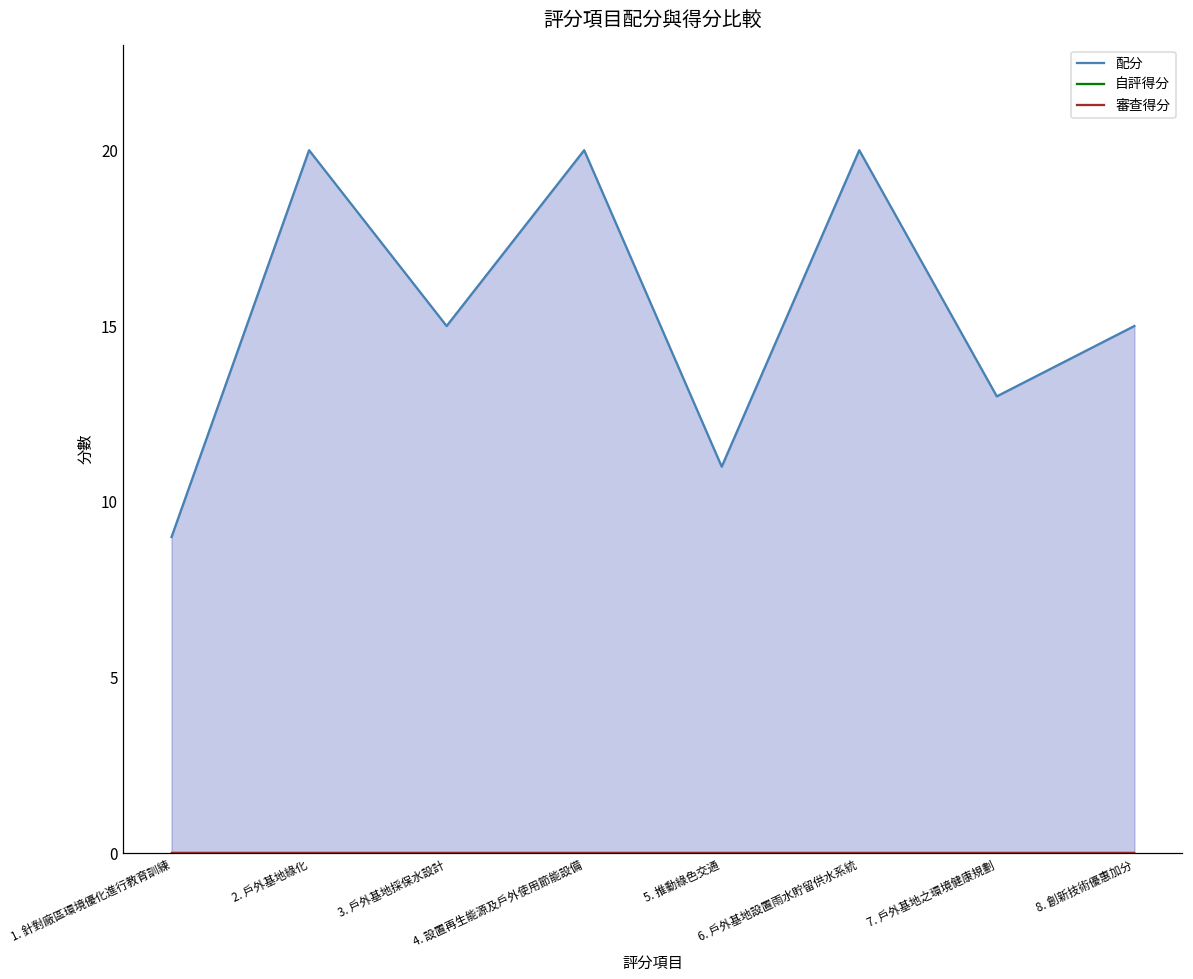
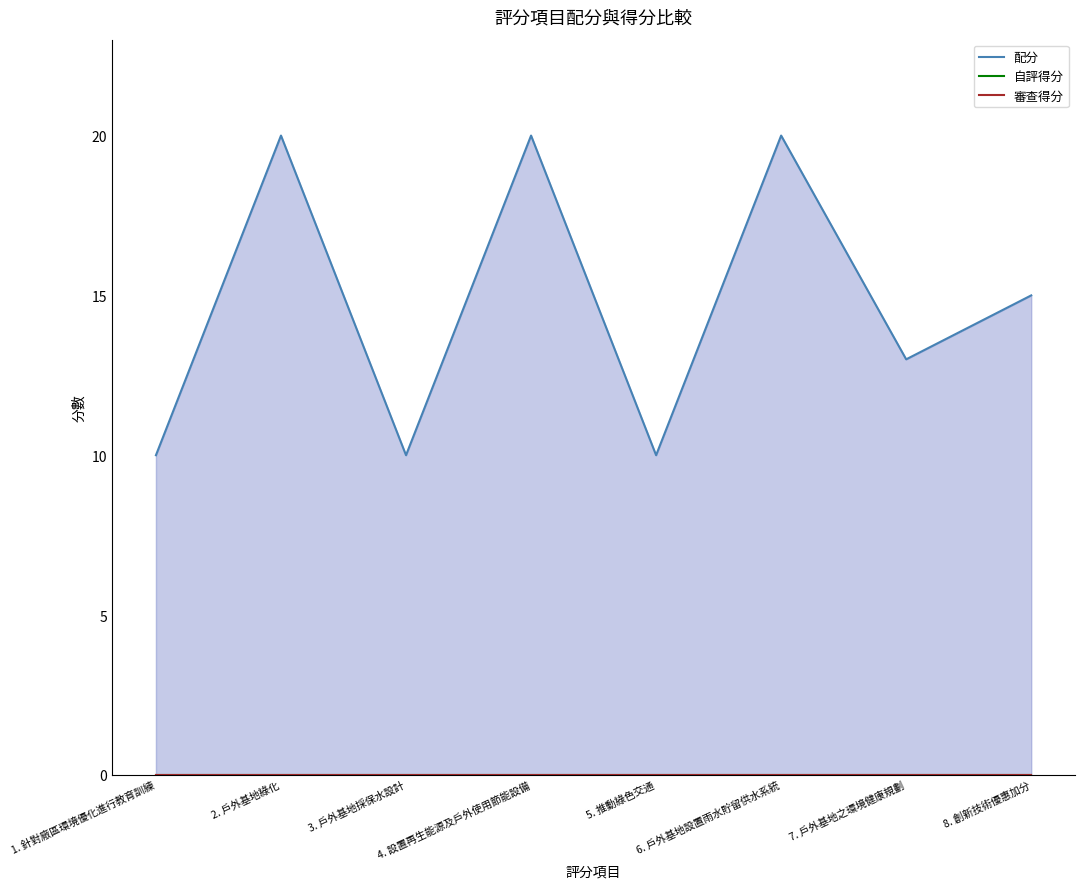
  {
    "配分": {
-     "1. 針對廠區環境優化進行教育訓練": 9,
+     "1. 針對廠區環境優化進行教育訓練": 10,
      "2. 戶外基地綠化": 20,
-     "3. 戶外基地採保水設計": 15,
+     "3. 戶外基地採保水設計": 10,
      "4. 設置再生能源及戶外使用節能設備": 20,
-     "5. 推動綠色交通": 11,
+     "5. 推動綠色交通": 10,
      "6. 戶外基地設置雨水貯留供水系統": 20,
      "7. 戶外基地之環境健康規劃": 13,
      "8. 創新技術優惠加分": 15
    },
    "審查得分": {
      "1. 針對廠區環境優化進行教育訓練": 0,
      "2. 戶外基地綠化": 0,
      "3. 戶外基地採保水設計": 0,
      "4. 設置再生能源及戶外使用節能設備": 0,
      "5. 推動綠色交通": 0,
      "6. 戶外基地設置雨水貯留供水系統": 0,
      "7. 戶外基地之環境健康規劃": 0,
      "8. 創新技術優惠加分": 0
    }
  }
